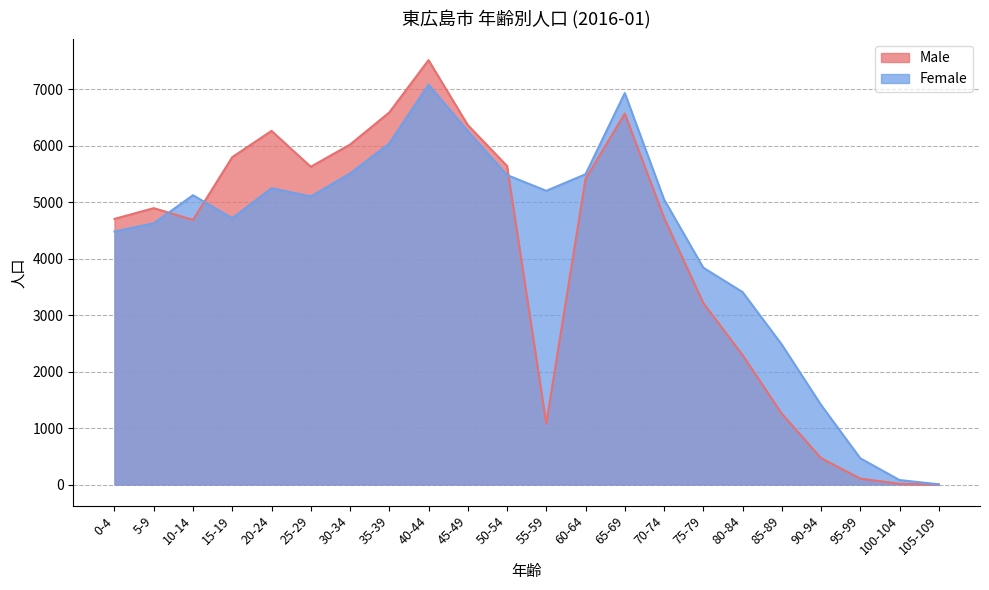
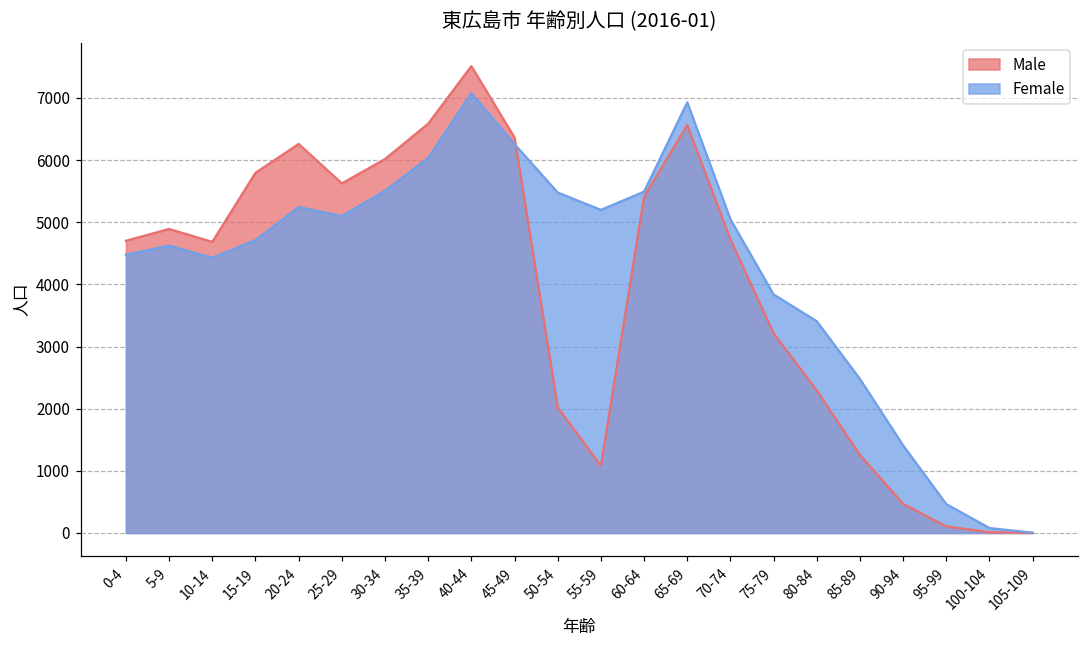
  {
    "Male": {
      "0-4": 4700,
      "5-9": 4900,
      "10-14": 4700,
      "15-19": 5800,
      "20-24": 6300,
      "25-29": 5600,
      "30-34": 6000,
      "35-39": 6600,
      "40-44": 7500,
      "45-49": 6400,
-     "50-54": 5600,
+     "50-54": 2000,
      "55-59": 1100,
      "60-64": 5400,
      "65-69": 6600,
      "70-74": 4700,
      "75-79": 3200,
      "80-84": 2300,
      "85-89": 1300,
      "90-94": 500,
      "95-99": 100,
      "100-104": 0
    },
    "Female": {
      "0-4": 4500,
      "5-9": 4600,
-     "10-14": 5100,
+     "10-14": 4400,
      "15-19": 4700,
      "20-24": 5200,
      "25-29": 5100,
      "30-34": 5500,
      "35-39": 6000,
      "40-44": 7100,
      "45-49": 6300,
      "50-54": 5500,
      "55-59": 5200,
      "60-64": 5500,
      "65-69": 6900,
      "70-74": 5000,
      "75-79": 3800,
      "80-84": 3400,
      "85-89": 2500,
      "90-94": 1400,
      "95-99": 500,
      "100-104": 100
    }
  }
